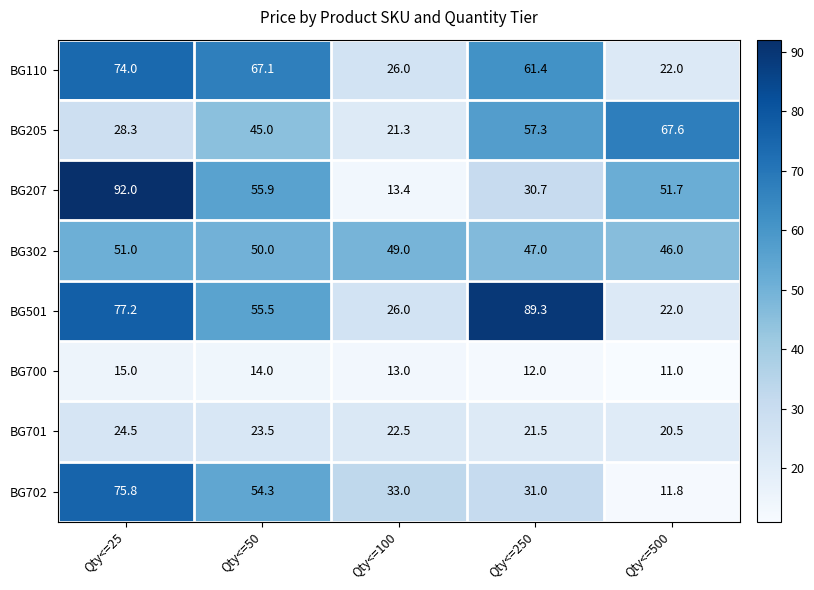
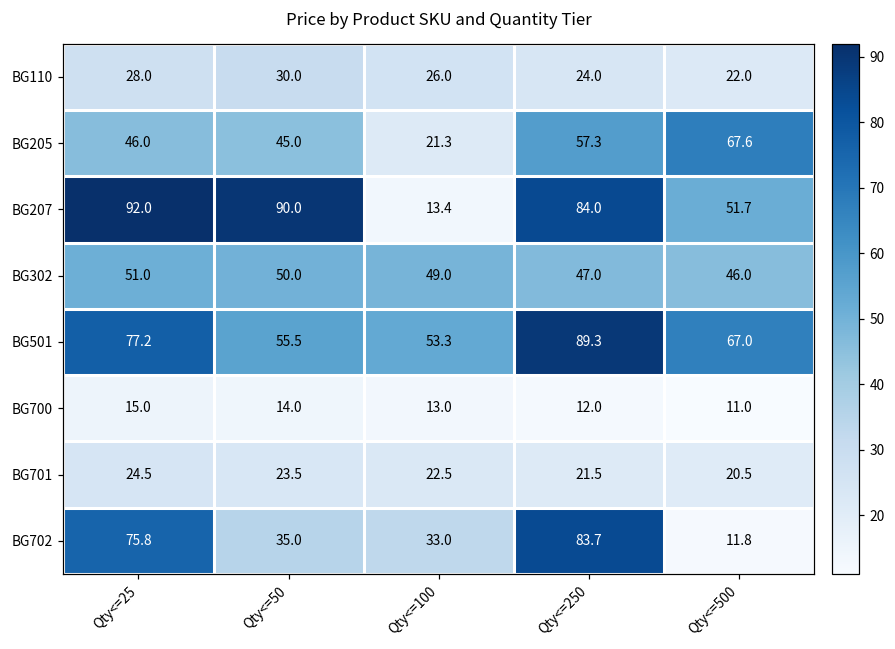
  {
    "BG110": {
-     "Qty<=25": 74.0,
-     "Qty<=50": 67.1,
+     "Qty<=25": 28.0,
+     "Qty<=50": 30.0,
      "Qty<=100": 26.0,
-     "Qty<=250": 61.4,
+     "Qty<=250": 24.0,
      "Qty<=500": 22.0
    },
    "BG205": {
-     "Qty<=25": 28.3,
+     "Qty<=25": 46.0,
      "Qty<=50": 45.0,
      "Qty<=100": 21.3,
      "Qty<=250": 57.3,
      "Qty<=500": 67.6
    },
    "BG207": {
      "Qty<=25": 92.0,
-     "Qty<=50": 55.9,
+     "Qty<=50": 90.0,
      "Qty<=100": 13.4,
-     "Qty<=250": 30.7,
+     "Qty<=250": 84.0,
      "Qty<=500": 51.7
    },
    "BG302": {
      "Qty<=25": 51.0,
      "Qty<=50": 50.0,
      "Qty<=100": 49.0,
      "Qty<=250": 47.0,
      "Qty<=500": 46.0
    },
    "BG501": {
      "Qty<=25": 77.2,
      "Qty<=50": 55.5,
-     "Qty<=100": 26.0,
+     "Qty<=100": 53.3,
      "Qty<=250": 89.3,
-     "Qty<=500": 22.0
+     "Qty<=500": 67.0
    },
    "BG700": {
      "Qty<=25": 15.0,
      "Qty<=50": 14.0,
      "Qty<=100": 13.0,
      "Qty<=250": 12.0,
      "Qty<=500": 11.0
    },
    "BG701": {
      "Qty<=25": 24.5,
      "Qty<=50": 23.5,
      "Qty<=100": 22.5,
      "Qty<=250": 21.5,
      "Qty<=500": 20.5
    },
    "BG702": {
      "Qty<=25": 75.8,
-     "Qty<=50": 54.3,
+     "Qty<=50": 35.0,
      "Qty<=100": 33.0,
-     "Qty<=250": 31.0,
+     "Qty<=250": 83.7,
      "Qty<=500": 11.8
    }
  }
